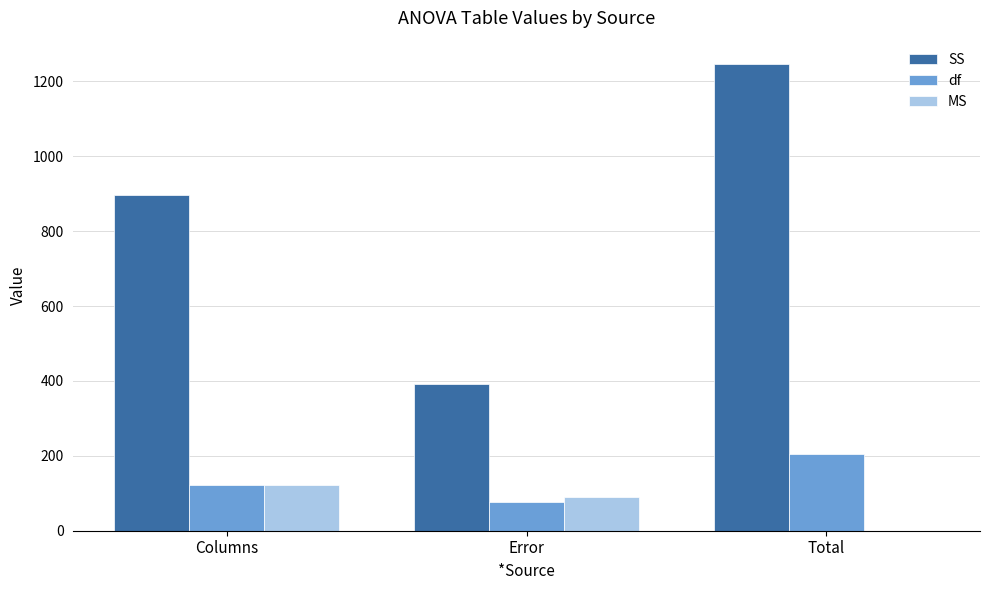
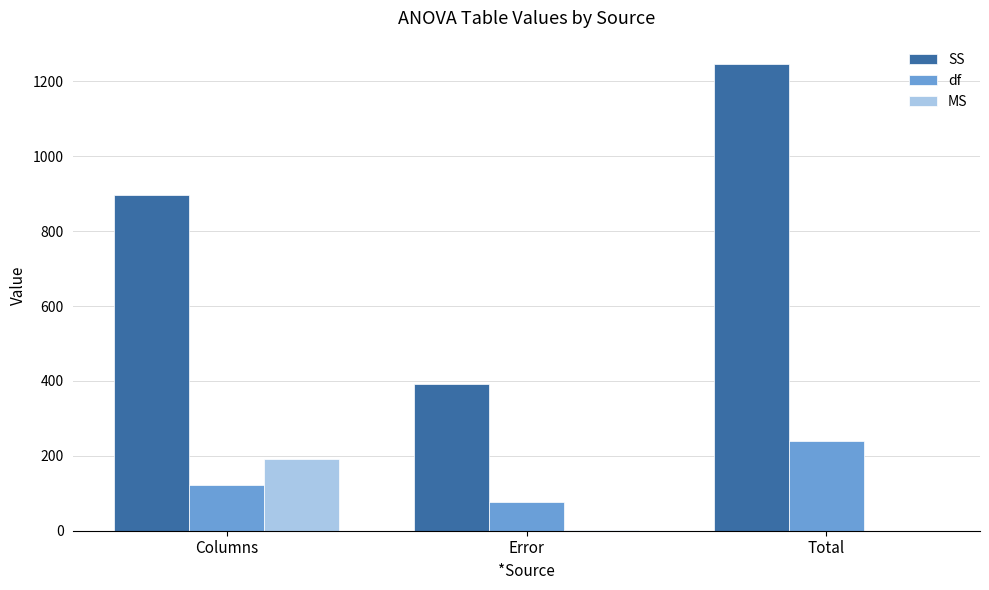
  {
    "SS": {
      "Columns": 900,
      "Error": 390,
      "Total": 1250
    },
    "df": {
      "Columns": 120,
      "Error": 80,
-     "Total": 210
+     "Total": 240
    },
    "MS": {
-     "Columns": 120,
-     "Error": 90,
+     "Columns": 190,
+     "Error": 0,
      "Total": 0
    }
  }
